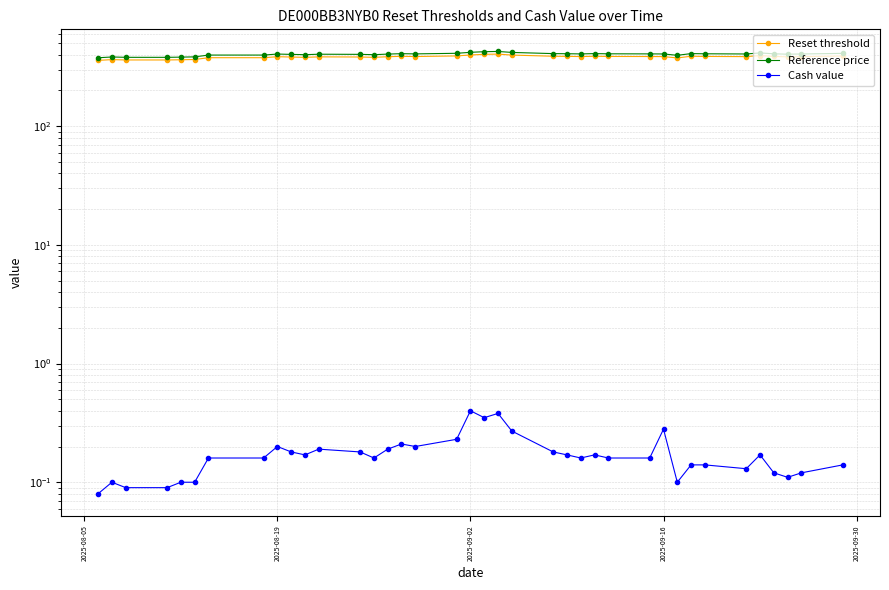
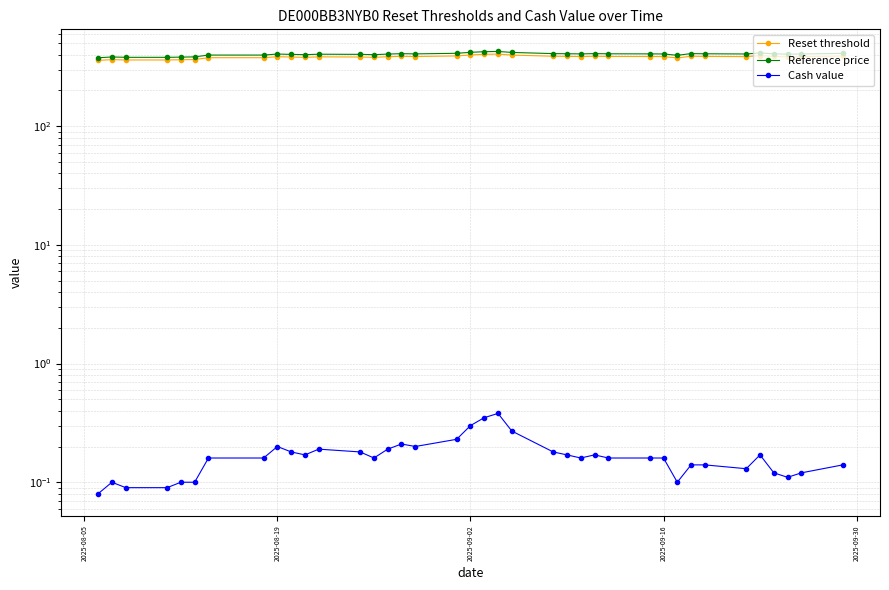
  {
    "Reset threshold": {
      "2025-08-19": 390,
      "2025-09-02": 400,
      "2025-09-16": 390
    },
    "Reference price": {
      "2025-08-19": 410,
      "2025-09-02": 420,
      "2025-09-16": 410
    },
    "Cash value": {
      "2025-08-19": 0.20,
-     "2025-09-02": 0.4,
-     "2025-09-16": 0.28
+     "2025-09-02": 0.3,
+     "2025-09-16": 0.16
    }
  }
